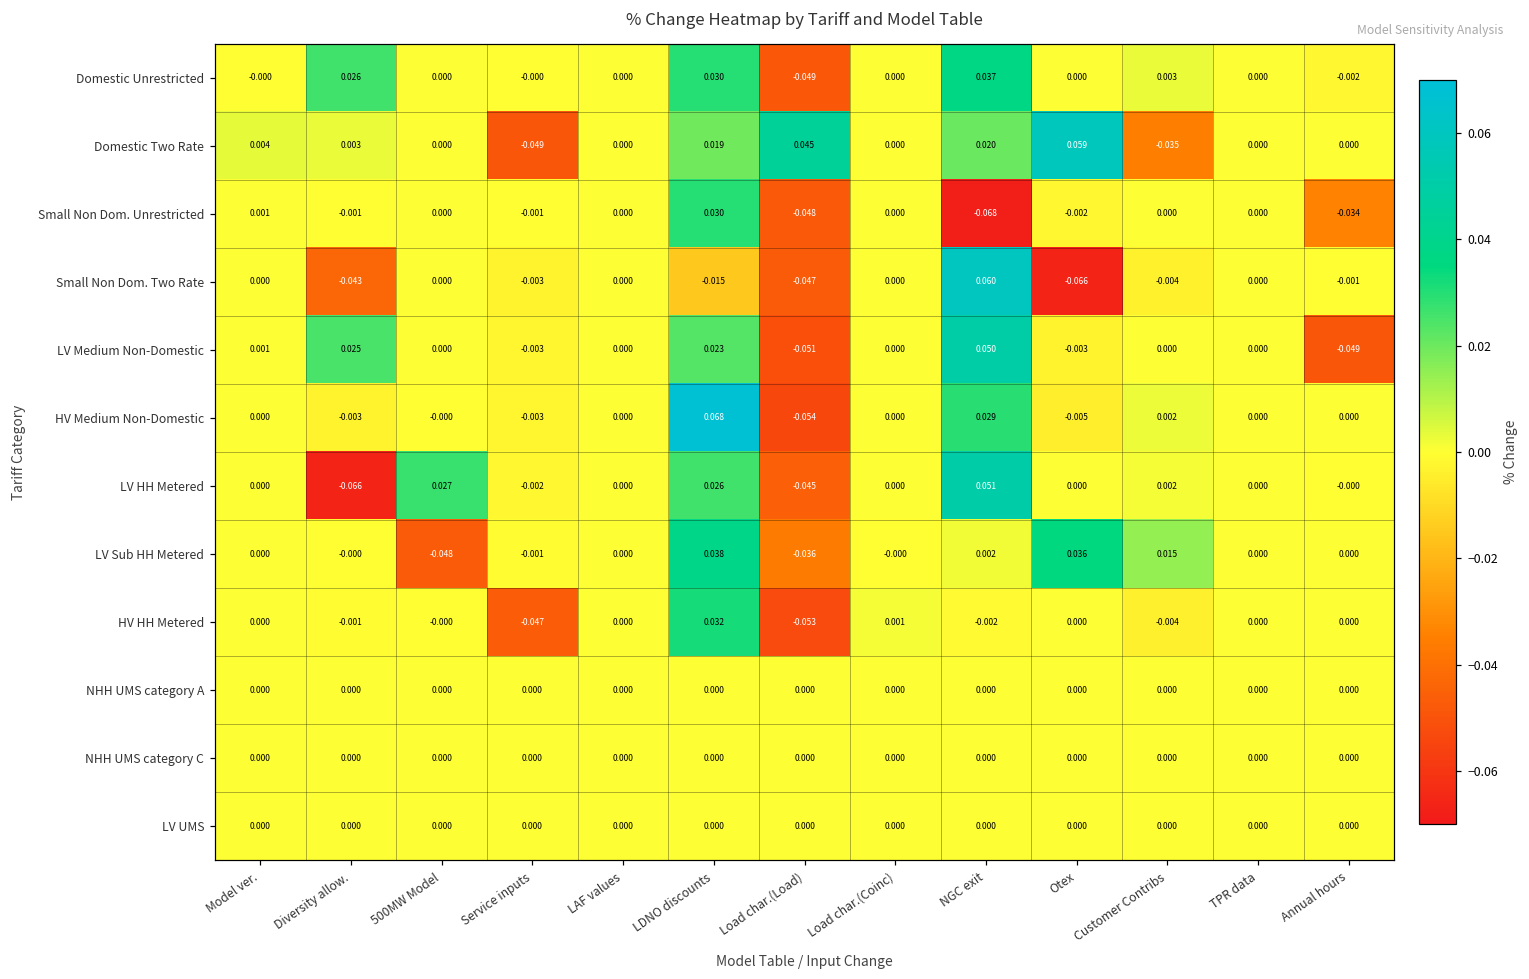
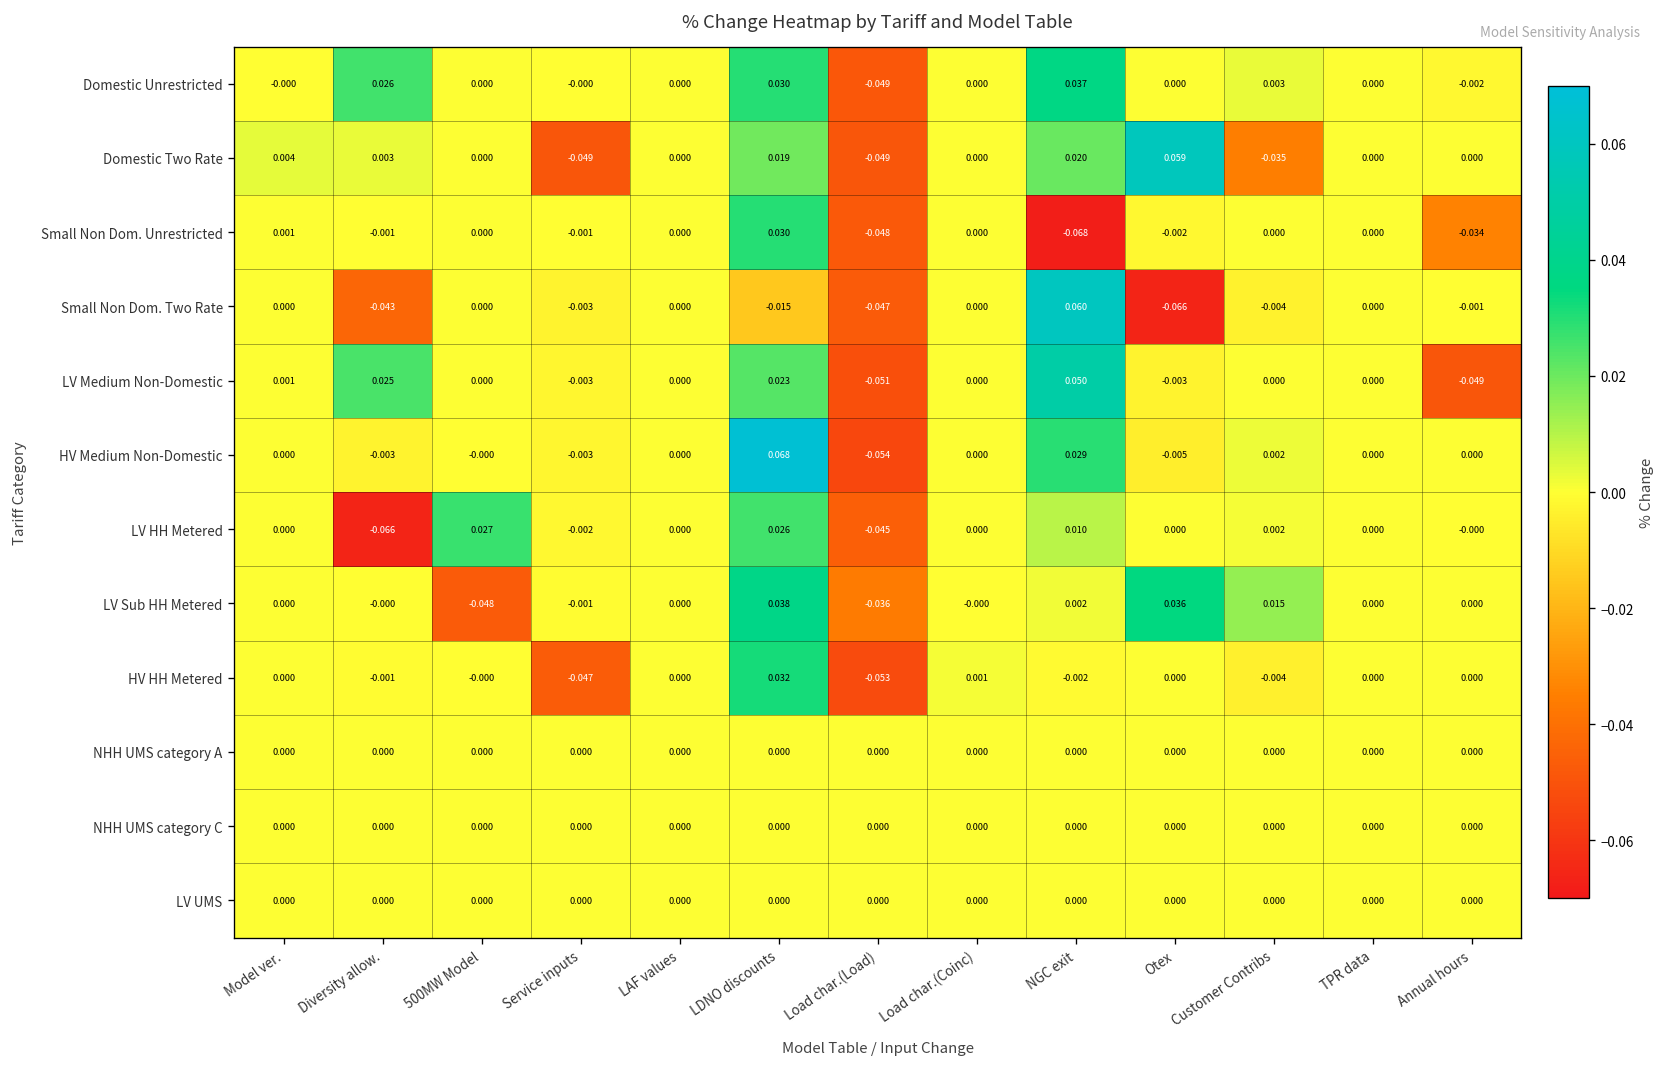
  {
    "Domestic Unrestricted": {
      "Model ver.": -0.000,
      "Diversity allow.": 0.026,
      "500MW Model": 0.000,
      "Service inputs": -0.000,
      "LAF values": 0.000,
      "LDNO discounts": 0.030,
      "Load char.(Load)": -0.049,
      "Load char.(Coinc)": 0.000,
      "NGC exit": 0.037,
      "Otex": 0.000,
      "Customer Contribs": 0.003,
      "TPR data": 0.000,
      "Annual hours": -0.002
    },
    "Domestic Two Rate": {
      "Model ver.": 0.004,
      "Diversity allow.": 0.003,
      "500MW Model": 0.000,
      "Service inputs": -0.049,
      "LAF values": 0.000,
      "LDNO discounts": 0.019,
-     "Load char.(Load)": 0.045,
+     "Load char.(Load)": -0.049,
      "Load char.(Coinc)": 0.000,
      "NGC exit": 0.020,
      "Otex": 0.059,
      "Customer Contribs": -0.035,
      "TPR data": 0.000,
      "Annual hours": 0.000
    },
    "Small Non Dom. Unrestricted": {
      "Model ver.": 0.001,
      "Diversity allow.": -0.001,
      "500MW Model": 0.000,
      "Service inputs": -0.001,
      "LAF values": 0.000,
      "LDNO discounts": 0.030,
      "Load char.(Load)": -0.048,
      "Load char.(Coinc)": 0.000,
      "NGC exit": -0.068,
      "Otex": -0.002,
      "Customer Contribs": 0.000,
      "TPR data": 0.000,
      "Annual hours": -0.034
    },
    "Small Non Dom. Two Rate": {
      "Model ver.": 0.000,
      "Diversity allow.": -0.043,
      "500MW Model": 0.000,
      "Service inputs": -0.003,
      "LAF values": 0.000,
      "LDNO discounts": -0.015,
      "Load char.(Load)": -0.047,
      "Load char.(Coinc)": 0.000,
      "NGC exit": 0.060,
      "Otex": -0.066,
      "Customer Contribs": -0.004,
      "TPR data": 0.000,
      "Annual hours": -0.001
    },
    "LV Medium Non-Domestic": {
      "Model ver.": 0.001,
      "Diversity allow.": 0.025,
      "500MW Model": 0.000,
      "Service inputs": -0.003,
      "LAF values": 0.000,
      "LDNO discounts": 0.023,
      "Load char.(Load)": -0.051,
      "Load char.(Coinc)": 0.000,
      "NGC exit": 0.050,
      "Otex": -0.003,
      "Customer Contribs": 0.000,
      "TPR data": 0.000,
      "Annual hours": -0.049
    },
    "HV Medium Non-Domestic": {
      "Model ver.": 0.000,
      "Diversity allow.": -0.003,
      "500MW Model": -0.000,
      "Service inputs": -0.003,
      "LAF values": 0.000,
      "LDNO discounts": 0.068,
      "Load char.(Load)": -0.054,
      "Load char.(Coinc)": 0.000,
      "NGC exit": 0.029,
      "Otex": -0.005,
      "Customer Contribs": 0.002,
      "TPR data": 0.000,
      "Annual hours": 0.000
    },
    "LV HH Metered": {
      "Model ver.": 0.000,
      "Diversity allow.": -0.066,
      "500MW Model": 0.027,
      "Service inputs": -0.002,
      "LAF values": 0.000,
      "LDNO discounts": 0.026,
      "Load char.(Load)": -0.045,
      "Load char.(Coinc)": 0.000,
-     "NGC exit": 0.051,
+     "NGC exit": 0.010,
      "Otex": 0.000,
      "Customer Contribs": 0.002,
      "TPR data": 0.000,
      "Annual hours": -0.000
    },
    "LV Sub HH Metered": {
      "Model ver.": 0.000,
      "Diversity allow.": -0.000,
      "500MW Model": -0.048,
      "Service inputs": -0.001,
      "LAF values": 0.000,
      "LDNO discounts": 0.038,
      "Load char.(Load)": -0.036,
      "Load char.(Coinc)": -0.000,
      "NGC exit": 0.002,
      "Otex": 0.036,
      "Customer Contribs": 0.015,
      "TPR data": 0.000,
      "Annual hours": 0.000
    },
    "HV HH Metered": {
      "Model ver.": 0.000,
      "Diversity allow.": -0.001,
      "500MW Model": -0.000,
      "Service inputs": -0.047,
      "LAF values": 0.000,
      "LDNO discounts": 0.032,
      "Load char.(Load)": -0.053,
      "Load char.(Coinc)": 0.001,
      "NGC exit": -0.002,
      "Otex": 0.000,
      "Customer Contribs": -0.004,
      "TPR data": 0.000,
      "Annual hours": 0.000
    },
    "NHH UMS category A": {
      "Model ver.": 0.000,
      "Diversity allow.": 0.000,
      "500MW Model": 0.000,
      "Service inputs": 0.000,
      "LAF values": 0.000,
      "LDNO discounts": 0.000,
      "Load char.(Load)": 0.000,
      "Load char.(Coinc)": 0.000,
      "NGC exit": 0.000,
      "Otex": 0.000,
      "Customer Contribs": 0.000,
      "TPR data": 0.000,
      "Annual hours": 0.000
    },
    "NHH UMS category C": {
      "Model ver.": 0.000,
      "Diversity allow.": 0.000,
      "500MW Model": 0.000,
      "Service inputs": 0.000,
      "LAF values": 0.000,
      "LDNO discounts": 0.000,
      "Load char.(Load)": 0.000,
      "Load char.(Coinc)": 0.000,
      "NGC exit": 0.000,
      "Otex": 0.000,
      "Customer Contribs": 0.000,
      "TPR data": 0.000,
      "Annual hours": 0.000
    },
    "LV UMS": {
      "Model ver.": 0.000,
      "Diversity allow.": 0.000,
      "500MW Model": 0.000,
      "Service inputs": 0.000,
      "LAF values": 0.000,
      "LDNO discounts": 0.000,
      "Load char.(Load)": 0.000,
      "Load char.(Coinc)": 0.000,
      "NGC exit": 0.000,
      "Otex": 0.000,
      "Customer Contribs": 0.000,
      "TPR data": 0.000,
      "Annual hours": 0.000
    }
  }
